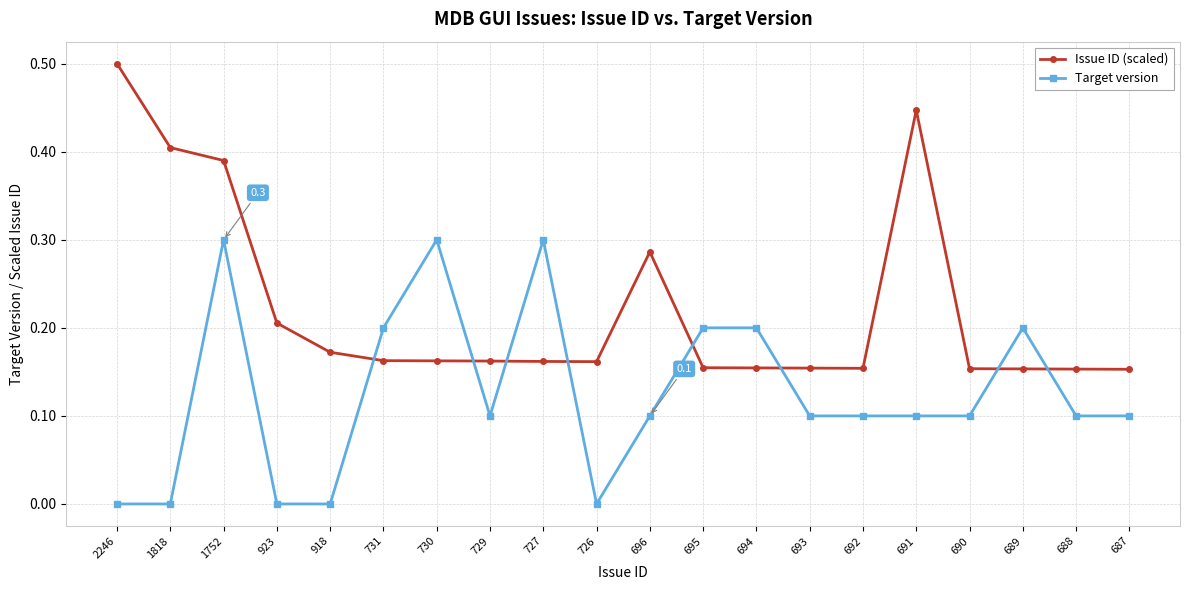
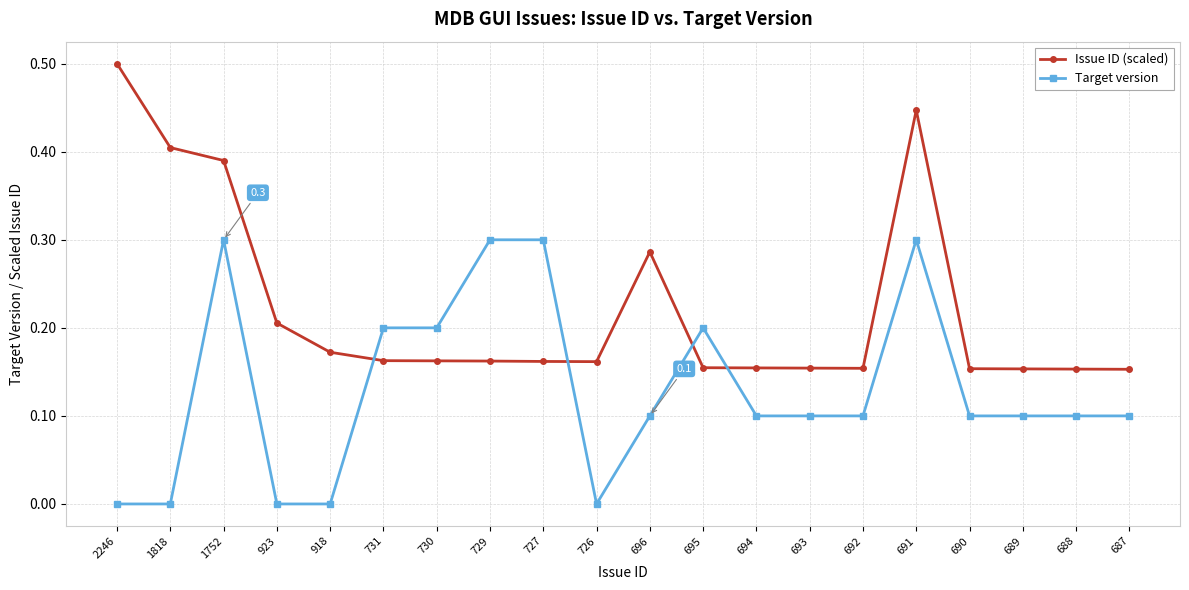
  {
    "Issue ID (scaled)": {
      "2246": 0.5,
      "1818": 0.40,
      "1752": 0.39,
      "923": 0.21,
      "918": 0.17,
      "731": 0.16,
      "730": 0.16,
      "729": 0.16,
      "727": 0.16,
      "726": 0.16,
      "696": 0.29,
      "695": 0.15,
      "694": 0.15,
      "693": 0.15,
      "692": 0.15,
      "691": 0.45,
      "690": 0.15,
      "689": 0.15,
      "688": 0.15,
      "687": 0.15
    },
    "Target version": {
      "2246": 0.0,
      "1818": 0.0,
      "1752": 0.3,
      "923": 0.0,
      "918": 0.0,
      "731": 0.2,
-     "730": 0.3,
-     "729": 0.1,
+     "730": 0.2,
+     "729": 0.3,
      "727": 0.3,
      "726": 0.0,
      "696": 0.1,
      "695": 0.2,
-     "694": 0.2,
+     "694": 0.1,
      "693": 0.1,
      "692": 0.1,
-     "691": 0.1,
+     "691": 0.3,
      "690": 0.1,
-     "689": 0.2,
+     "689": 0.1,
      "688": 0.1,
      "687": 0.1
    }
  }
